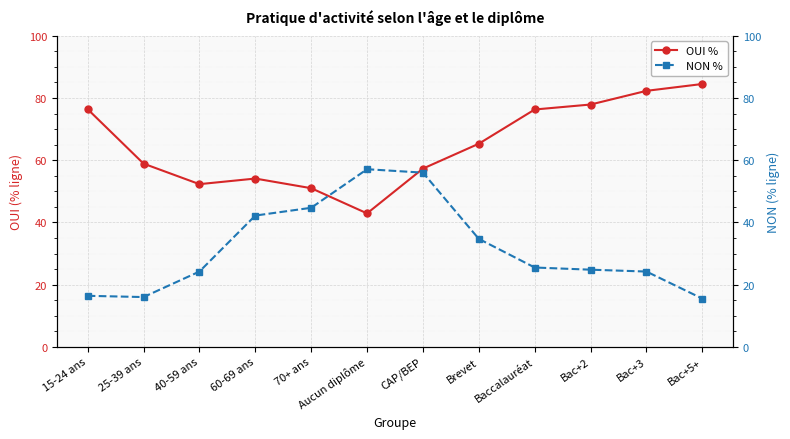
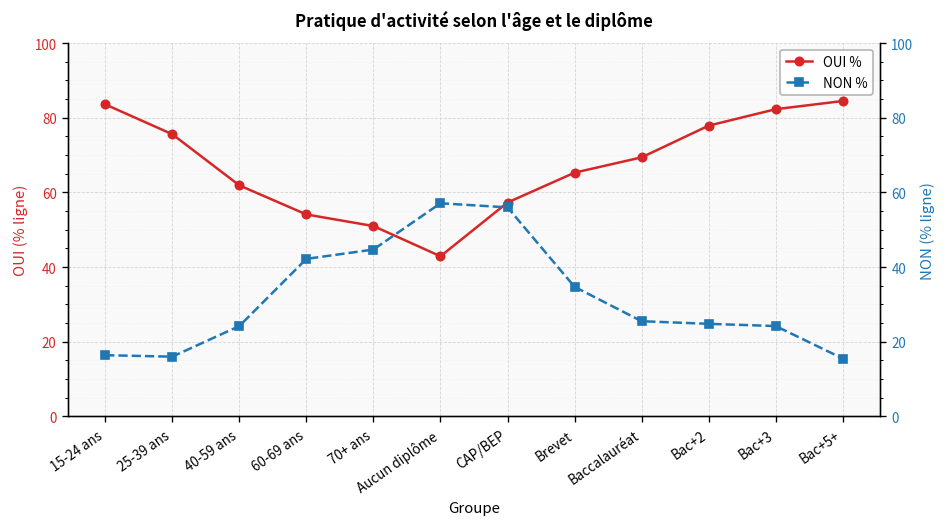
  {
    "OUI %": {
-     "15-24 ans": 76,
-     "25-39 ans": 59,
-     "40-59 ans": 52,
+     "15-24 ans": 84,
+     "25-39 ans": 76,
+     "40-59 ans": 62,
      "60-69 ans": 54,
      "70+ ans": 51,
      "Aucun diplôme": 43,
      "CAP/BEP": 57,
      "Brevet": 65,
-     "Baccalauréat": 76,
+     "Baccalauréat": 69,
      "Bac+2": 78,
      "Bac+3": 82,
      "Bac+5+": 85
    },
    "NON %": {
      "15-24 ans": 16,
      "25-39 ans": 16,
      "40-59 ans": 24,
      "60-69 ans": 42,
      "70+ ans": 45,
      "Aucun diplôme": 57,
      "CAP/BEP": 56,
      "Brevet": 35,
      "Baccalauréat": 26,
      "Bac+2": 25,
      "Bac+3": 24,
      "Bac+5+": 16
    }
  }
